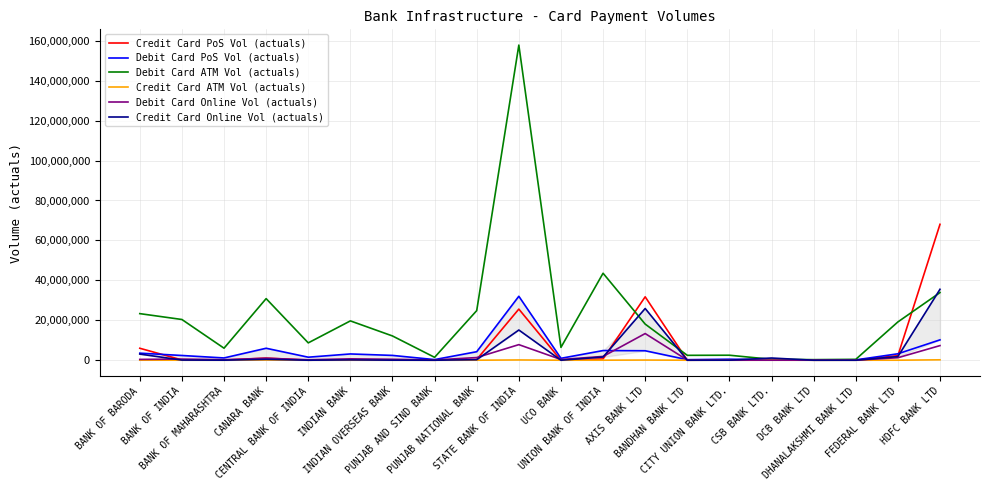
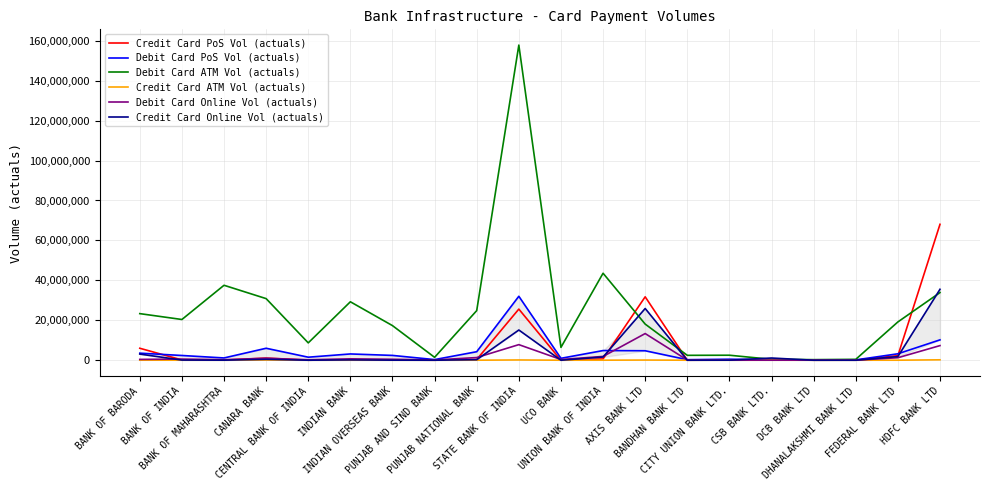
  {
    "Credit Card PoS Vol (actuals)": {
      "BANK OF BARODA": "6,000,000",
      "STATE BANK OF INDIA": "26,000,000",
      "AXIS BANK LTD": "32,000,000",
      "HDFC BANK LTD": "68,000,000"
    },
    "Debit Card PoS Vol (actuals)": {
      "AXIS BANK LTD": "5,000,000",
      "HDFC BANK LTD": "10,000,000"
    },
    "Debit Card ATM Vol (actuals)": {
      "BANK OF BARODA": "23,000,000",
      "BANK OF INDIA": "20,000,000",
-     "BANK OF MAHARASHTRA": "6,000,000",
+     "BANK OF MAHARASHTRA": "38,000,000",
      "CANARA BANK": "31,000,000",
      "CENTRAL BANK OF INDIA": "9,000,000",
-     "INDIAN BANK": "20,000,000",
-     "INDIAN OVERSEAS BANK": "12,000,000",
+     "INDIAN BANK": "29,000,000",
+     "INDIAN OVERSEAS BANK": "17,000,000",
      "PUNJAB NATIONAL BANK": "25,000,000",
      "STATE BANK OF INDIA": "158,000,000",
      "UCO BANK": "6,000,000",
      "UNION BANK OF INDIA": "44,000,000",
      "AXIS BANK LTD": "18,000,000",
      "BANDHAN BANK LTD": "2,000,000",
      "CITY UNION BANK LTD.": "2,000,000",
      "FEDERAL BANK LTD": "19,000,000",
      "HDFC BANK LTD": "34,000,000"
    },
    "Credit Card ATM Vol (actuals)": {
      "STATE BANK OF INDIA": "0",
      "AXIS BANK LTD": "0",
      "HDFC BANK LTD": "0"
    },
    "Debit Card Online Vol (actuals)": {
      "STATE BANK OF INDIA": "8,000,000",
      "AXIS BANK LTD": "13,000,000",
      "HDFC BANK LTD": "7,000,000"
    },
    "Credit Card Online Vol (actuals)": {
      "STATE BANK OF INDIA": "15,000,000"
    }
  }
